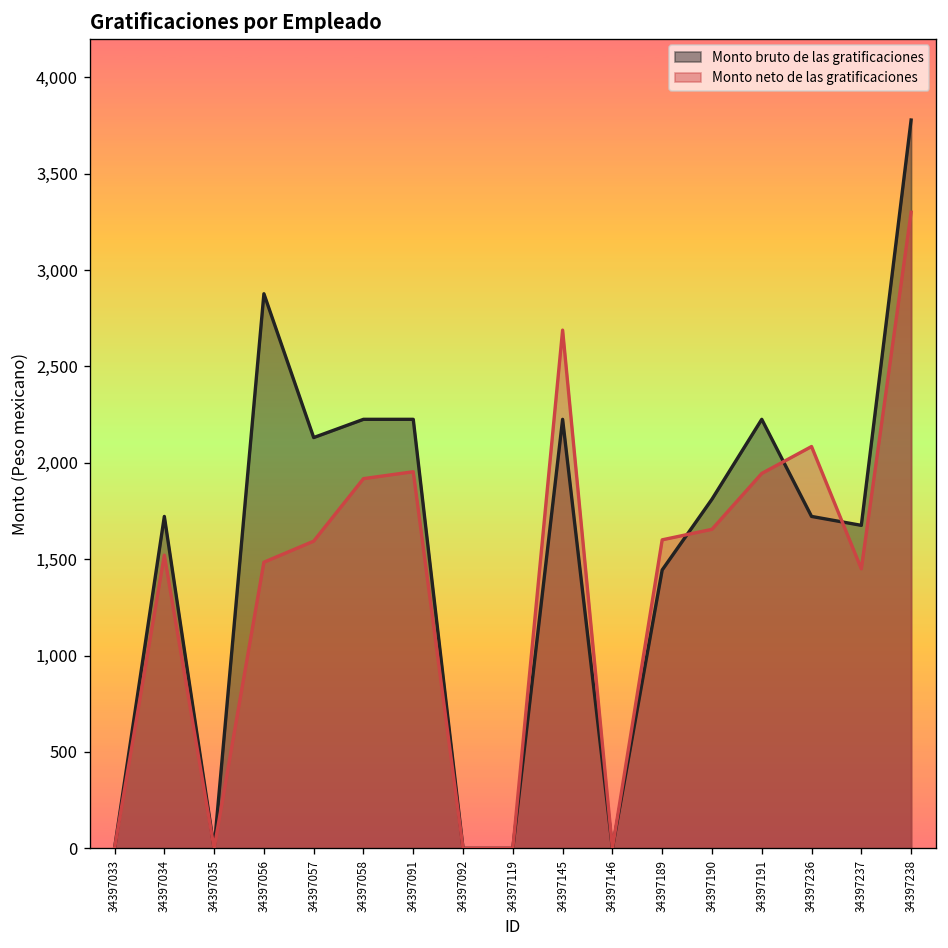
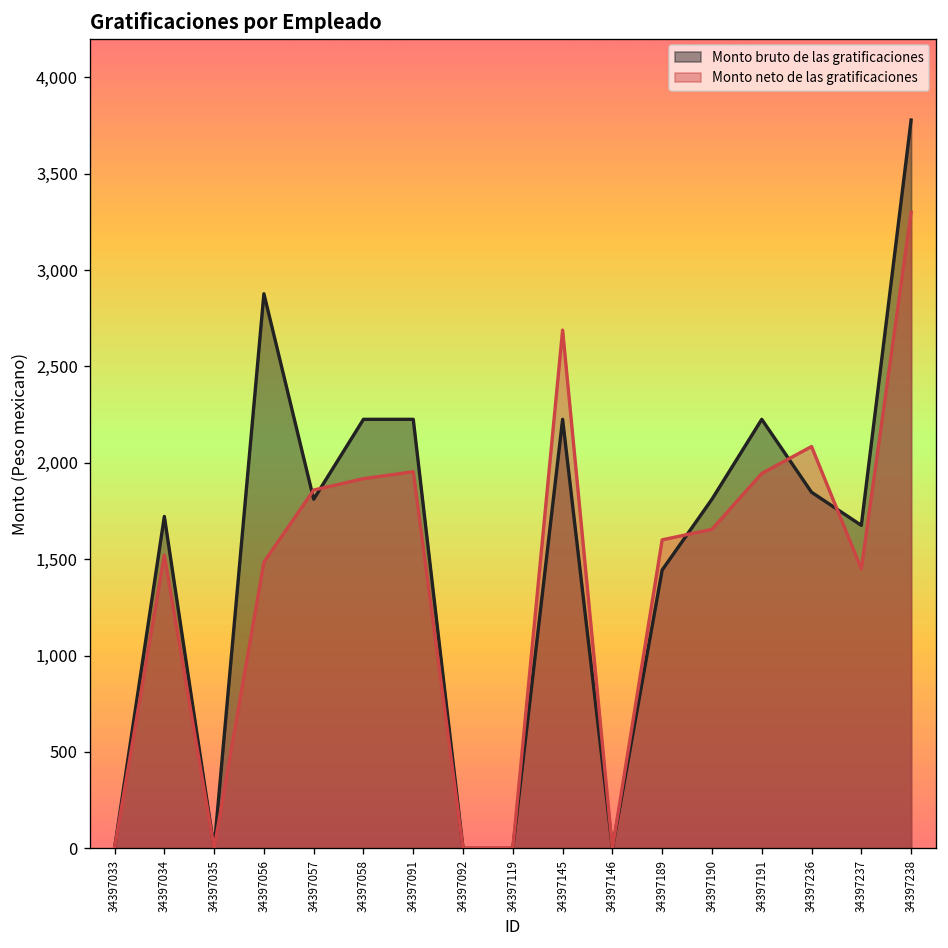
  {
    "Monto bruto de las gratificaciones": {
      "34397034": "1,720",
      "34397056": "2,880",
-     "34397057": "2,130",
+     "34397057": "1,810",
      "34397058": "2,230",
      "34397091": "2,230",
      "34397145": "2,230",
      "34397189": "1,440",
      "34397190": "1,810",
      "34397191": "2,230",
-     "34397236": "1,720",
+     "34397236": "1,850",
      "34397237": "1,680",
      "34397238": "3,780"
    },
    "Monto neto de las gratificaciones": {
      "34397034": "1,520",
      "34397056": "1,480",
-     "34397057": "1,590",
+     "34397057": "1,860",
      "34397058": "1,920",
      "34397091": "1,950",
      "34397145": "2,690",
      "34397189": "1,600",
      "34397190": "1,660",
      "34397191": "1,950",
      "34397236": "2,080",
      "34397237": "1,450",
      "34397238": "3,300"
    }
  }
